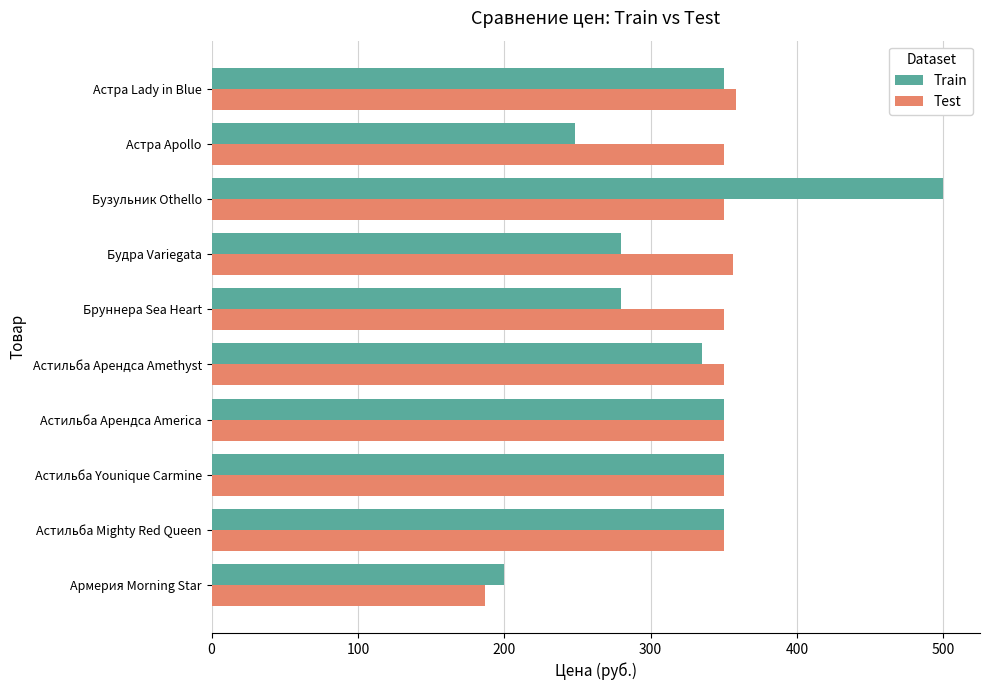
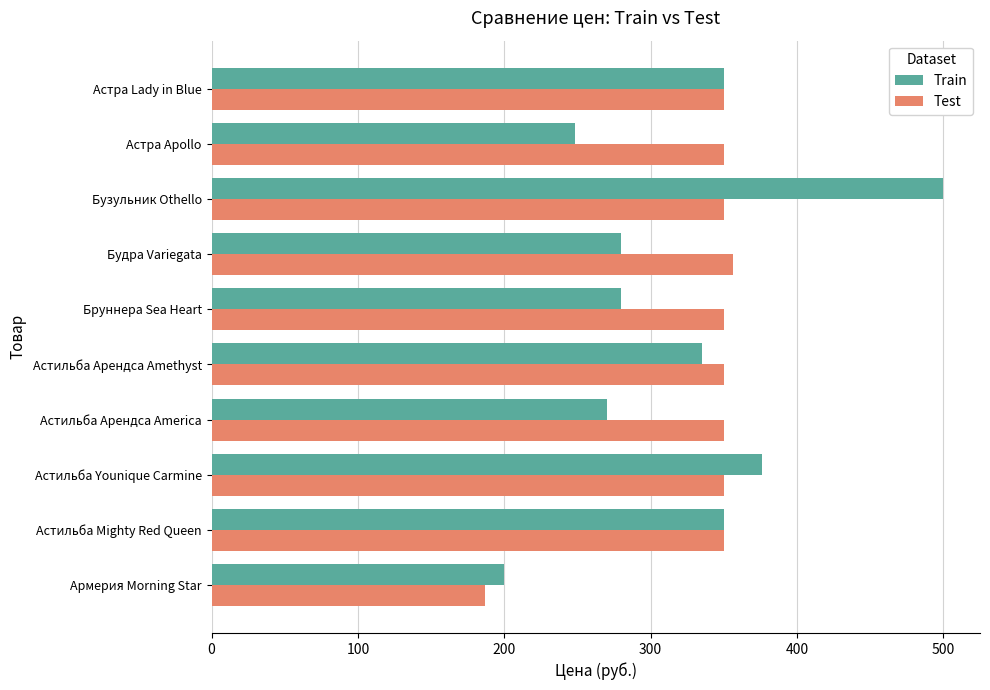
  {
    "Train": {
      "Астра Lady in Blue": 350,
      "Астра Apollo": 248,
      "Бузульник Othello": 500,
      "Будра Variegata": 280,
      "Бруннера Sea Heart": 280,
      "Астильба Арендса Amethyst": 335,
-     "Астильба Арендса America": 350,
-     "Астильба Younique Carmine": 350,
+     "Астильба Арендса America": 270,
+     "Астильба Younique Carmine": 376,
      "Астильба Mighty Red Queen": 350,
      "Армерия Morning Star": 200
    },
    "Test": {
-     "Астра Lady in Blue": 358,
+     "Астра Lady in Blue": 350,
      "Астра Apollo": 350,
      "Бузульник Othello": 350,
      "Будра Variegata": 356,
      "Бруннера Sea Heart": 350,
      "Астильба Арендса Amethyst": 350,
      "Астильба Арендса America": 350,
      "Астильба Younique Carmine": 350,
      "Астильба Mighty Red Queen": 350,
      "Армерия Morning Star": 187
    }
  }
